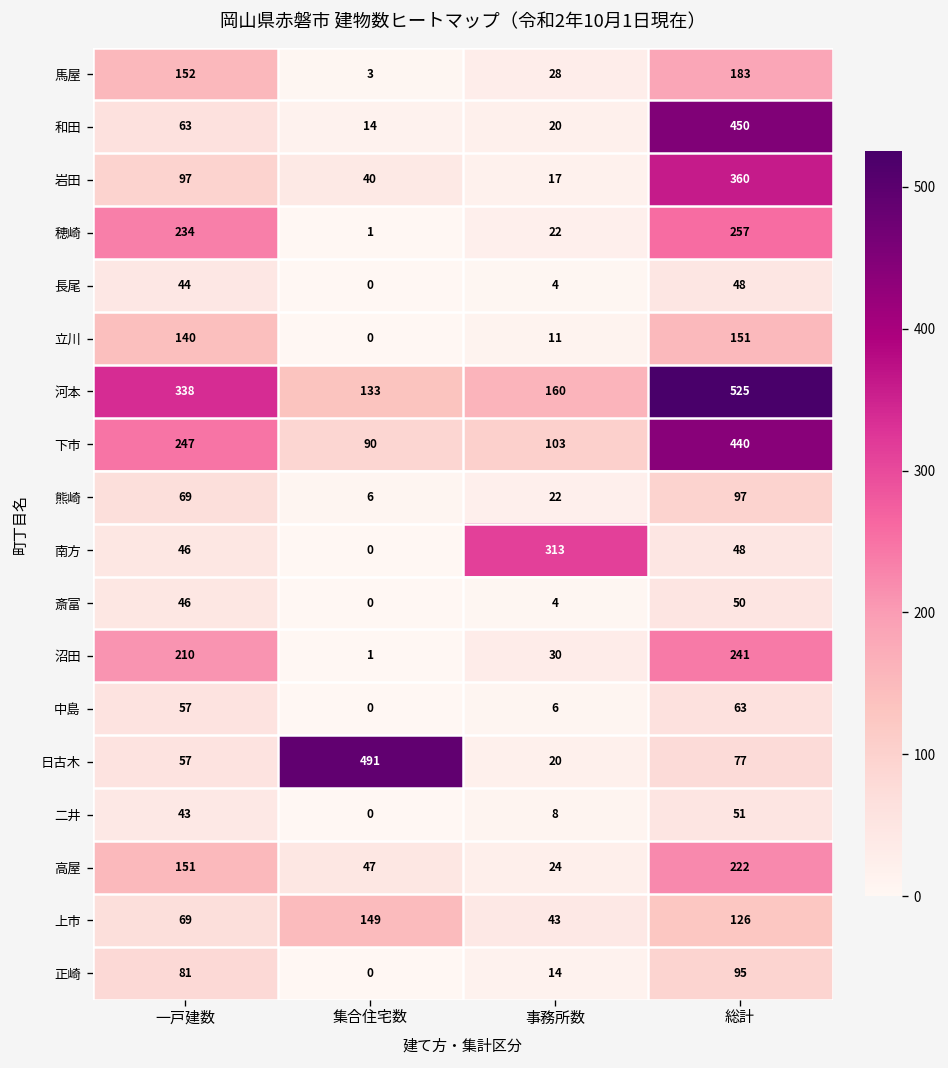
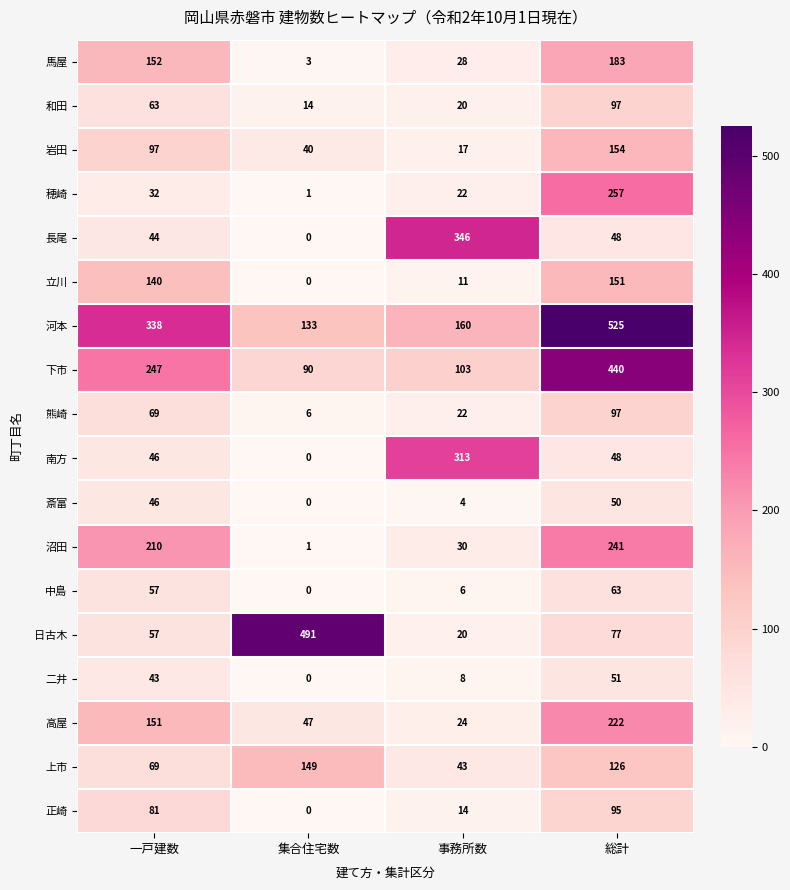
  {
    "馬屋": {
      "一戸建数": 152,
      "集合住宅数": 3,
      "事務所数": 28,
      "総計": 183
    },
    "和田": {
      "一戸建数": 63,
      "集合住宅数": 14,
      "事務所数": 20,
-     "総計": 450
+     "総計": 97
    },
    "岩田": {
      "一戸建数": 97,
      "集合住宅数": 40,
      "事務所数": 17,
-     "総計": 360
+     "総計": 154
    },
    "穂崎": {
-     "一戸建数": 234,
+     "一戸建数": 32,
      "集合住宅数": 1,
      "事務所数": 22,
      "総計": 257
    },
    "長尾": {
      "一戸建数": 44,
      "集合住宅数": 0,
-     "事務所数": 4,
+     "事務所数": 346,
      "総計": 48
    },
    "立川": {
      "一戸建数": 140,
      "集合住宅数": 0,
      "事務所数": 11,
      "総計": 151
    },
    "河本": {
      "一戸建数": 338,
      "集合住宅数": 133,
      "事務所数": 160,
      "総計": 525
    },
    "下市": {
      "一戸建数": 247,
      "集合住宅数": 90,
      "事務所数": 103,
      "総計": 440
    },
    "熊崎": {
      "一戸建数": 69,
      "集合住宅数": 6,
      "事務所数": 22,
      "総計": 97
    },
    "南方": {
      "一戸建数": 46,
      "集合住宅数": 0,
      "事務所数": 313,
      "総計": 48
    },
    "斎富": {
      "一戸建数": 46,
      "集合住宅数": 0,
      "事務所数": 4,
      "総計": 50
    },
    "沼田": {
      "一戸建数": 210,
      "集合住宅数": 1,
      "事務所数": 30,
      "総計": 241
    },
    "中島": {
      "一戸建数": 57,
      "集合住宅数": 0,
      "事務所数": 6,
      "総計": 63
    },
    "日古木": {
      "一戸建数": 57,
      "集合住宅数": 491,
      "事務所数": 20,
      "総計": 77
    },
    "二井": {
      "一戸建数": 43,
      "集合住宅数": 0,
      "事務所数": 8,
      "総計": 51
    },
    "高屋": {
      "一戸建数": 151,
      "集合住宅数": 47,
      "事務所数": 24,
      "総計": 222
    },
    "上市": {
      "一戸建数": 69,
      "集合住宅数": 149,
      "事務所数": 43,
      "総計": 126
    },
    "正崎": {
      "一戸建数": 81,
      "集合住宅数": 0,
      "事務所数": 14,
      "総計": 95
    }
  }
